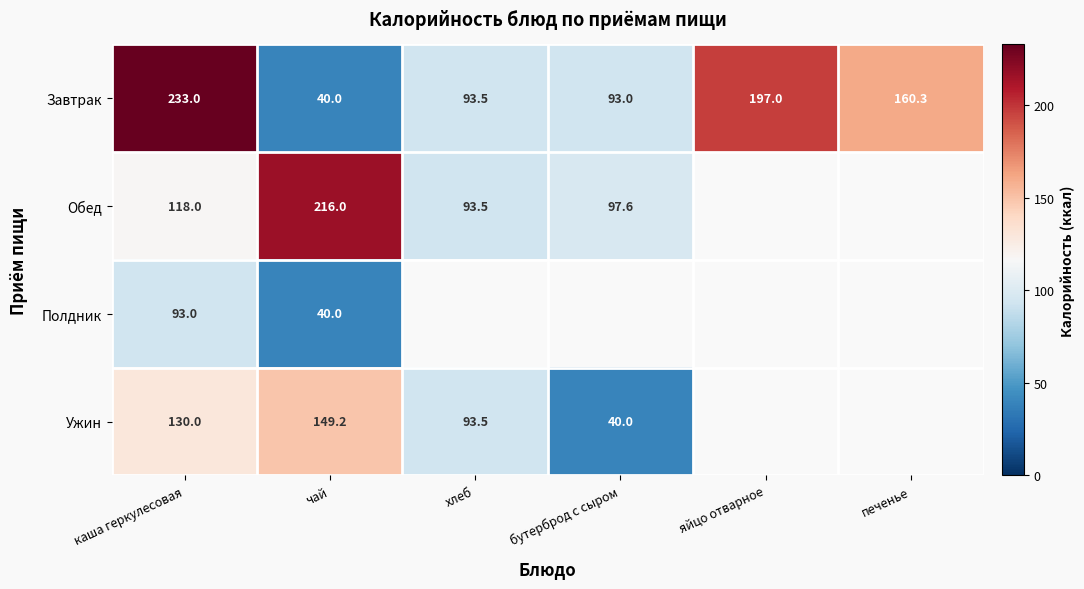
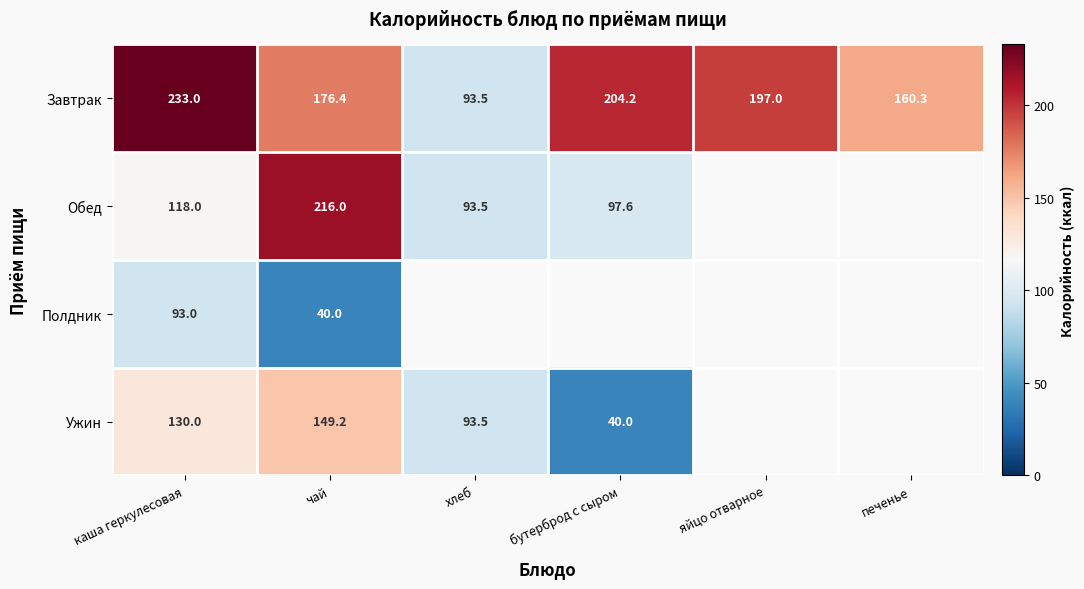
  {
    "Завтрак": {
      "каша геркулесовая": 233.0,
-     "чай": 40.0,
+     "чай": 176.4,
      "хлеб": 93.5,
-     "бутерброд с сыром": 93.0,
+     "бутерброд с сыром": 204.2,
      "яйцо отварное": 197.0,
      "печенье": 160.3
    },
    "Обед": {
      "каша геркулесовая": 118.0,
      "чай": 216.0,
      "хлеб": 93.5,
      "бутерброд с сыром": 97.6
    },
    "Полдник": {
      "каша геркулесовая": 93.0,
      "чай": 40.0
    },
    "Ужин": {
      "каша геркулесовая": 130.0,
      "чай": 149.2,
      "хлеб": 93.5,
      "бутерброд с сыром": 40.0
    }
  }
